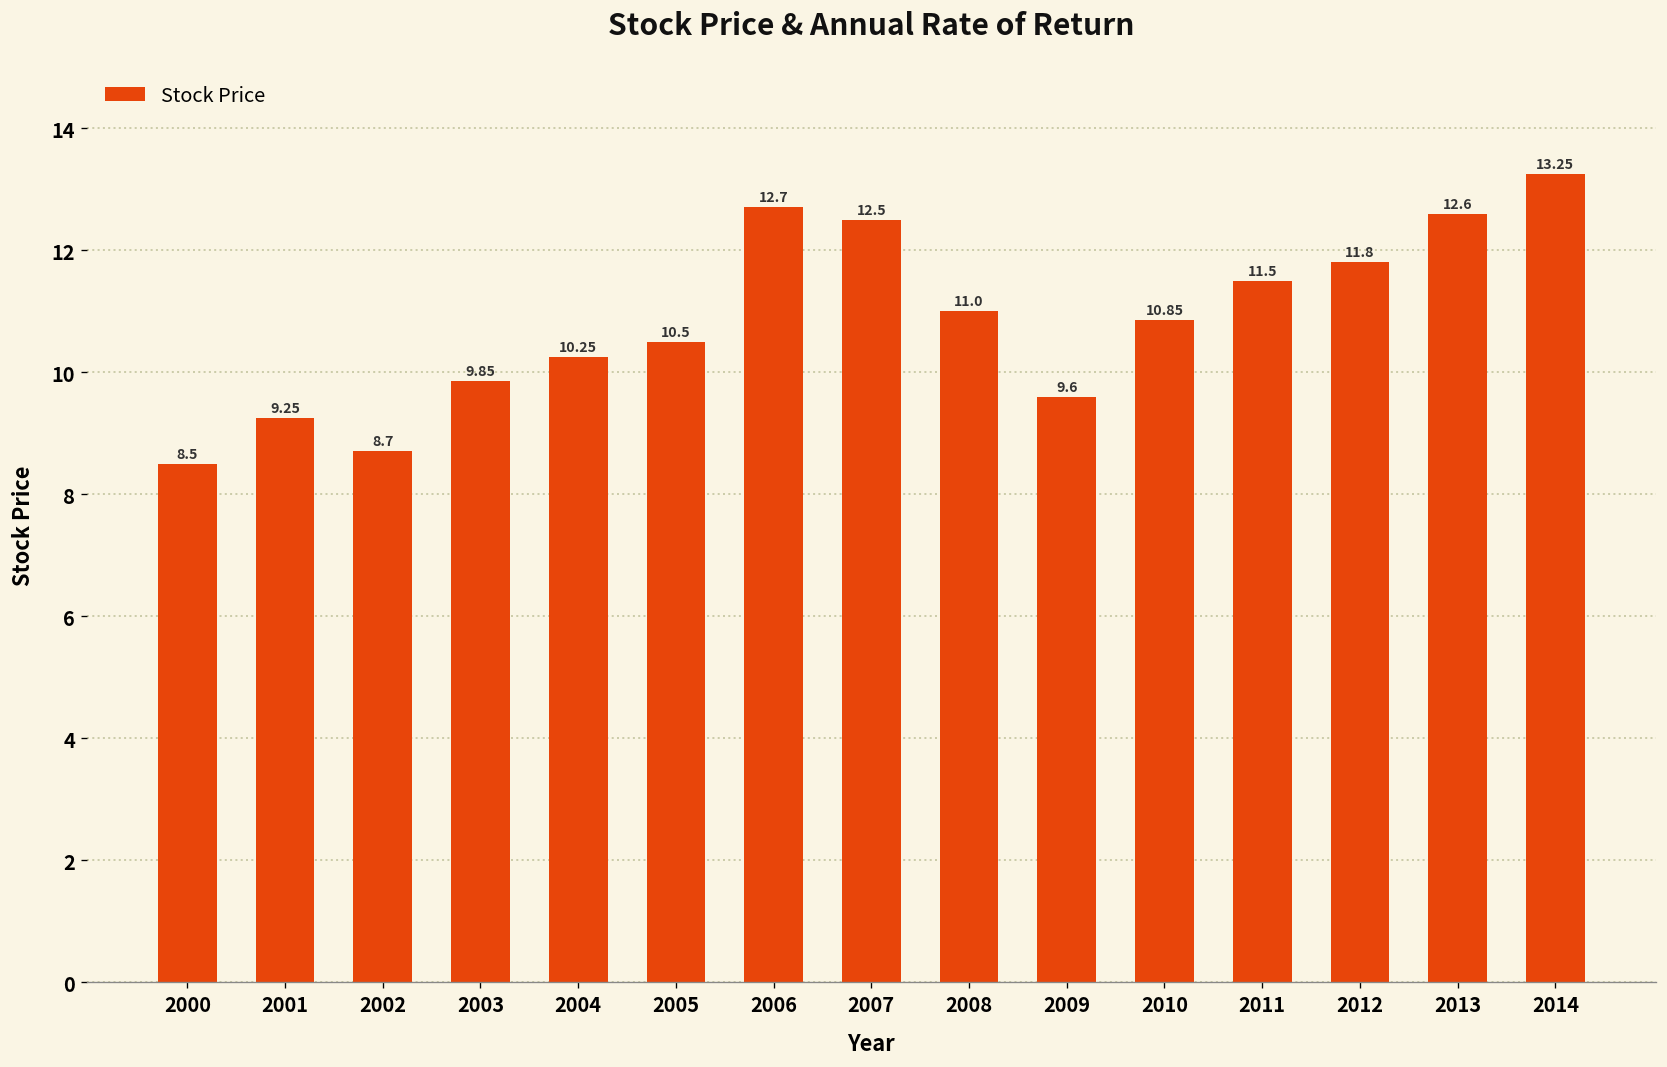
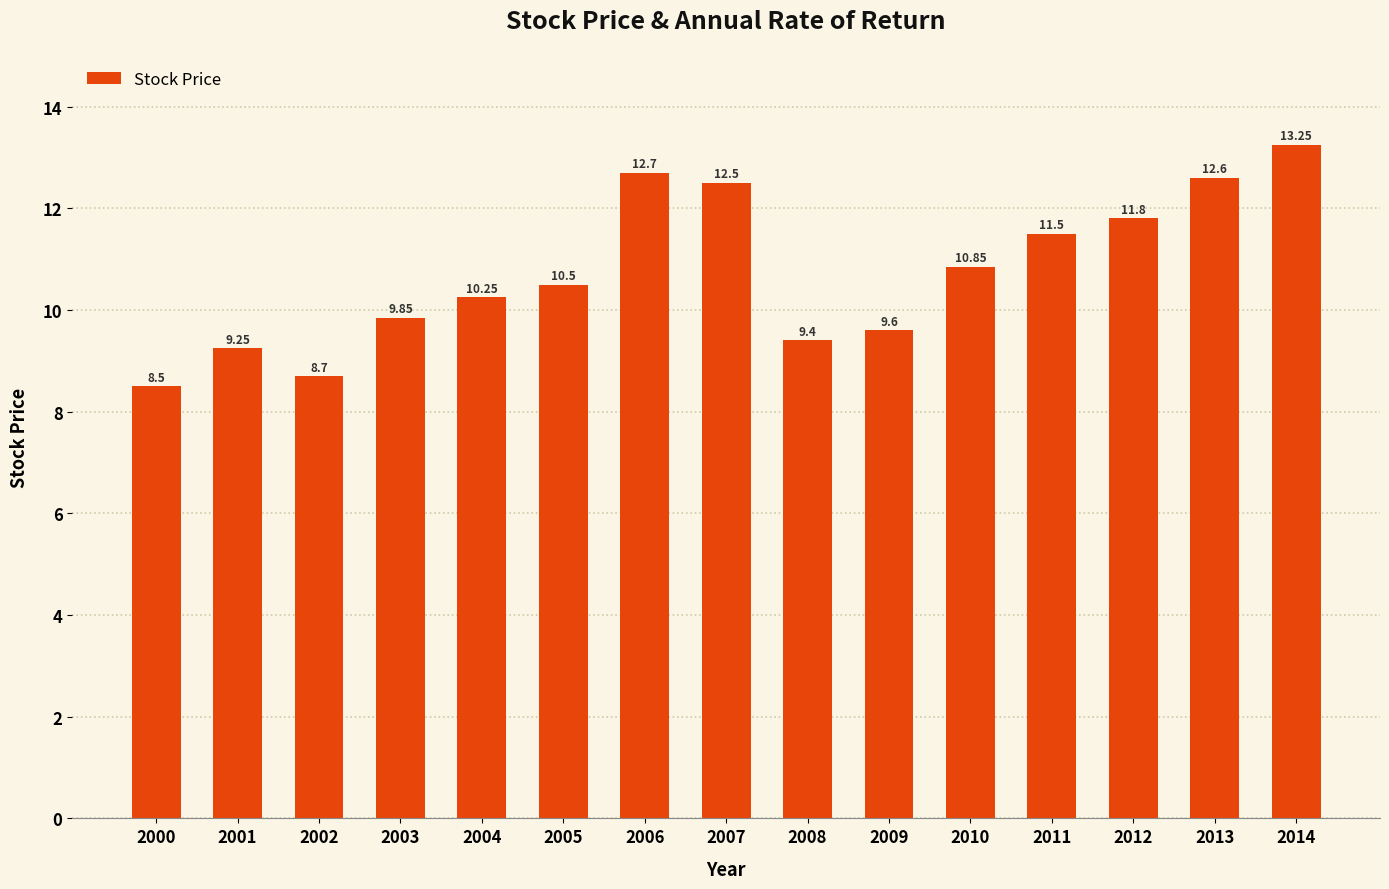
  {
    "2000": 8.5,
    "2001": 9.25,
    "2002": 8.7,
    "2003": 9.85,
    "2004": 10.25,
    "2005": 10.5,
    "2006": 12.7,
    "2007": 12.5,
-   "2008": 11.0,
+   "2008": 9.4,
    "2009": 9.6,
    "2010": 10.85,
    "2011": 11.5,
    "2012": 11.8,
    "2013": 12.6,
    "2014": 13.25
  }
